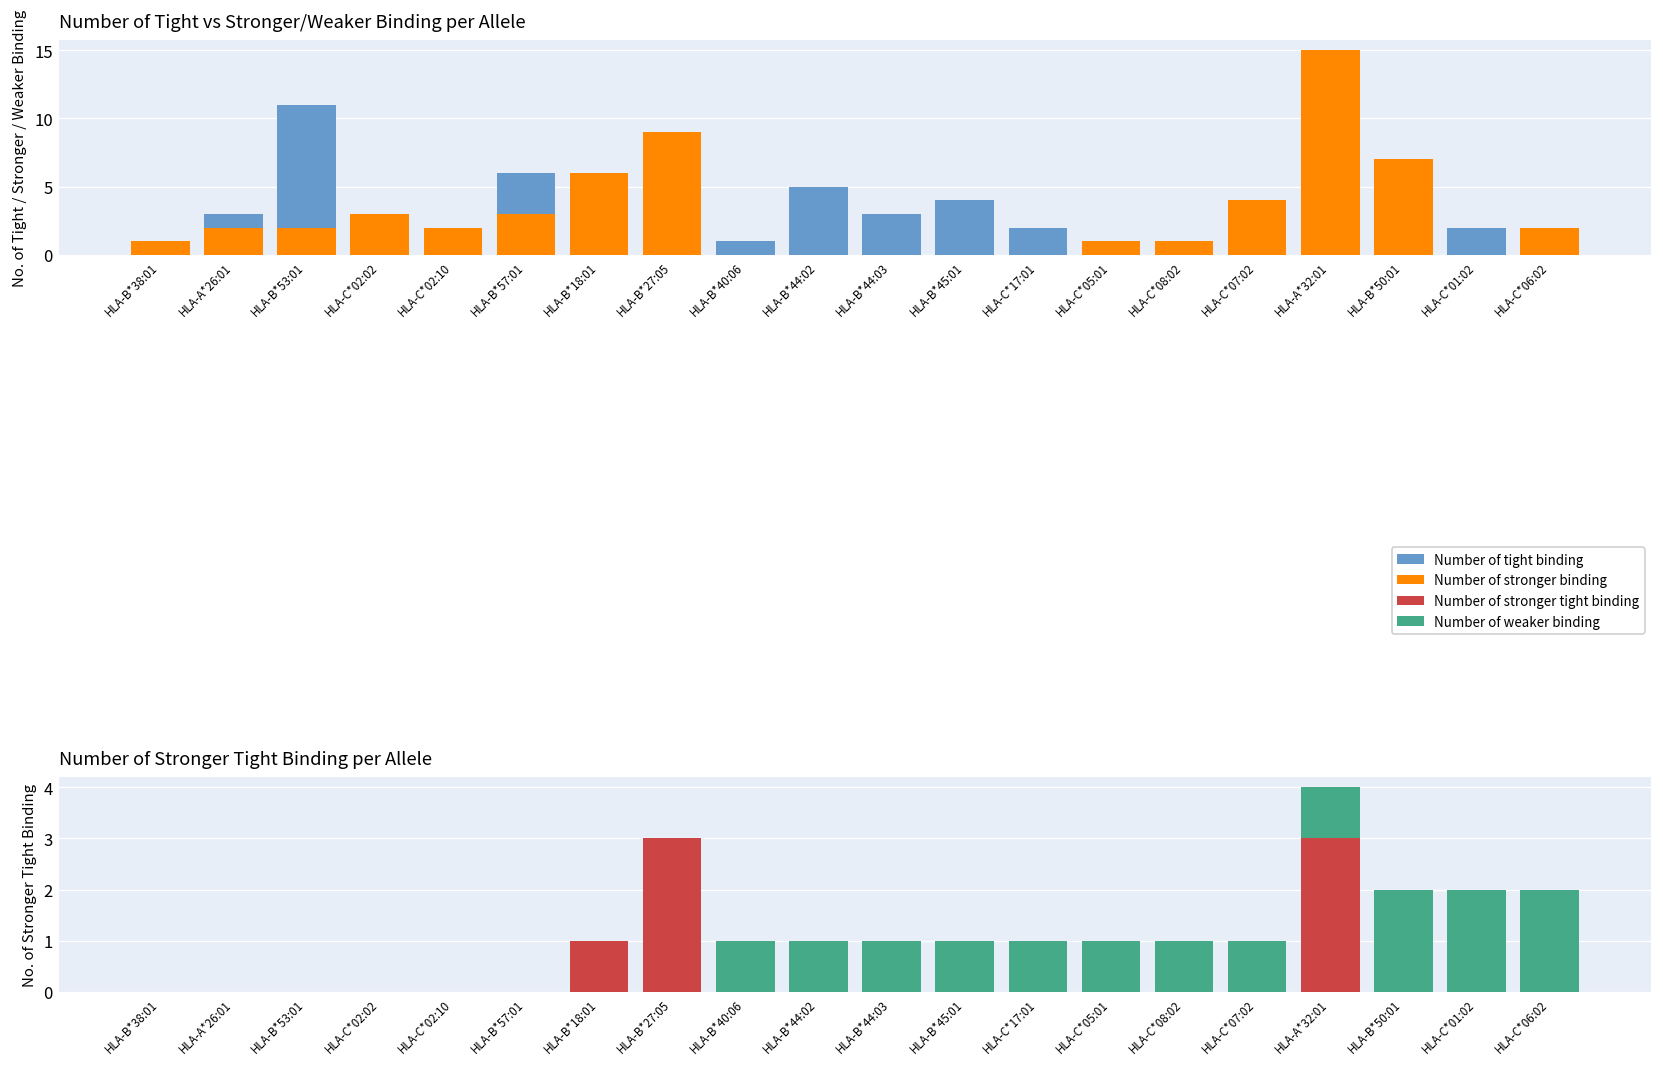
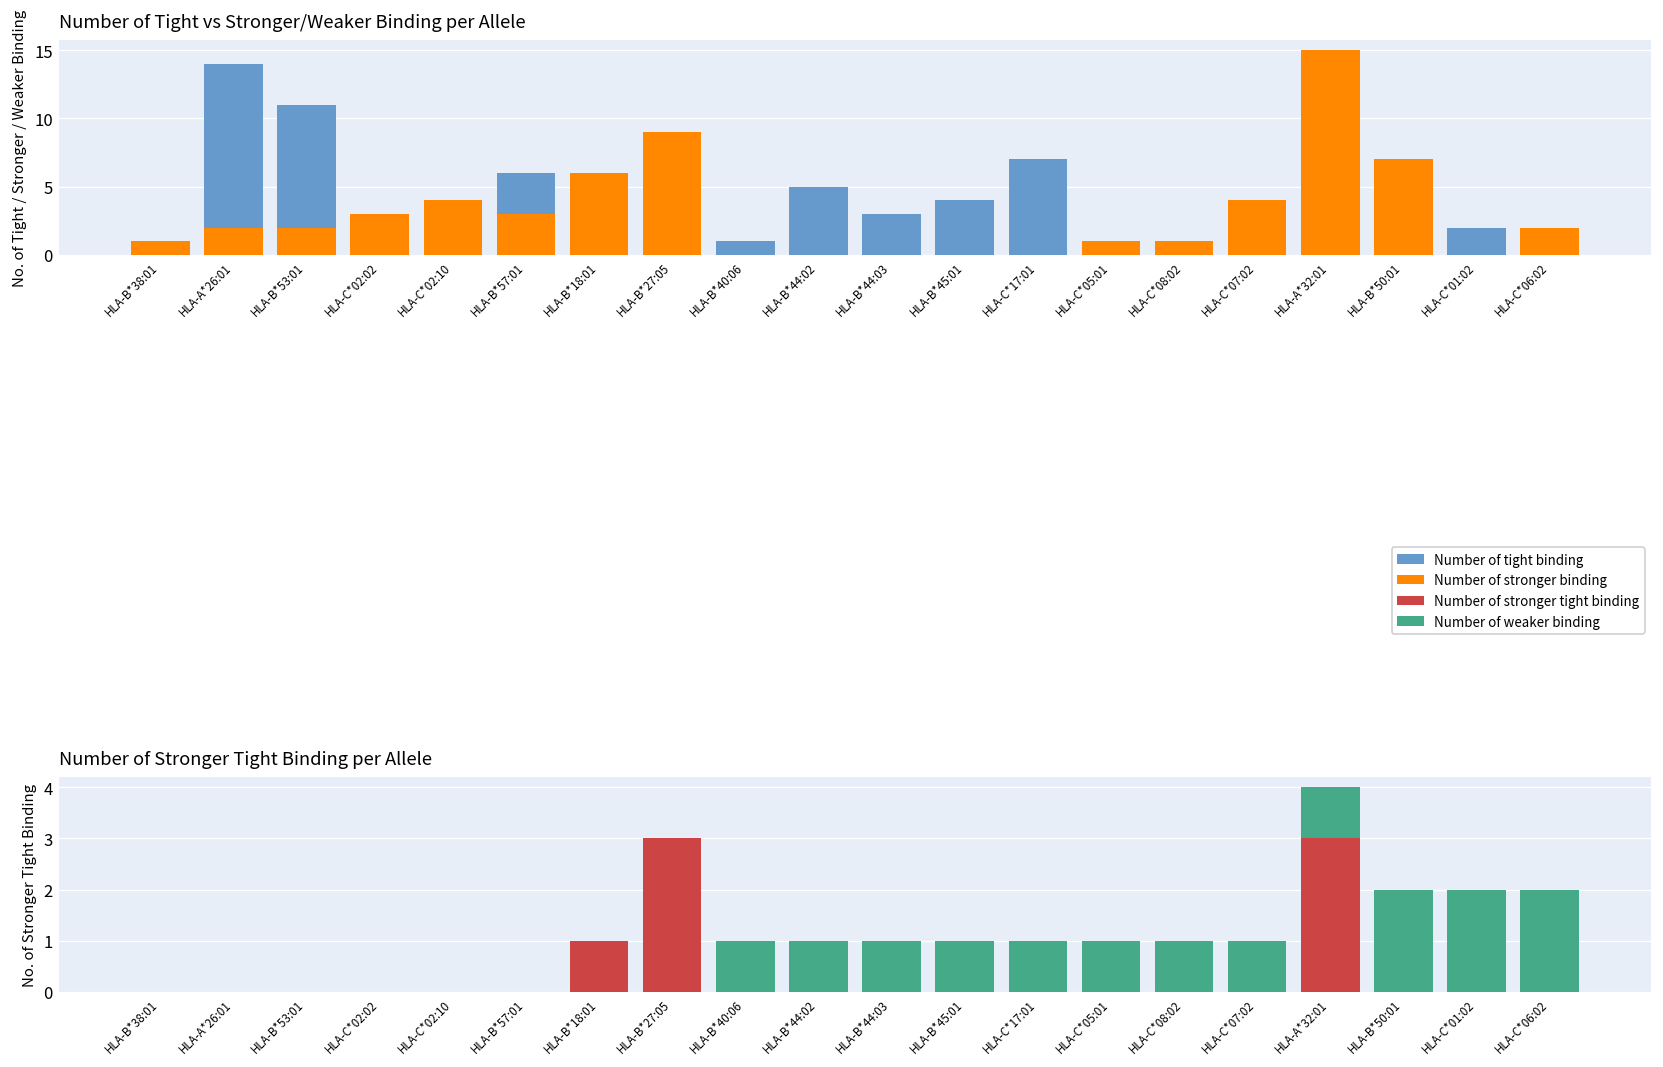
  {
    "Number of Tight vs Stronger/Weaker Binding per Allele": {
      "Number of tight binding": {
        "HLA-B*38:01": 0,
-       "HLA-A*26:01": 3,
+       "HLA-A*26:01": 14,
        "HLA-B*53:01": 11,
        "HLA-B*57:01": 6,
        "HLA-B*40:06": 1,
        "HLA-B*44:02": 5,
        "HLA-B*44:03": 3,
        "HLA-B*45:01": 4,
-       "HLA-C*17:01": 2,
+       "HLA-C*17:01": 7,
        "HLA-C*05:01": 1,
        "HLA-C*08:02": 1,
        "HLA-C*07:02": 0,
        "HLA-C*01:02": 2
      },
      "Number of stronger binding": {
        "HLA-B*38:01": 1,
        "HLA-C*02:02": 3,
-       "HLA-C*02:10": 2,
+       "HLA-C*02:10": 4,
        "HLA-B*18:01": 6,
        "HLA-B*27:05": 9,
        "HLA-B*40:06": 0,
        "HLA-B*44:02": 0,
        "HLA-B*44:03": 0,
        "HLA-B*45:01": 0,
        "HLA-C*17:01": 0,
        "HLA-C*05:01": 1,
        "HLA-C*08:02": 1,
        "HLA-C*07:02": 4,
        "HLA-A*32:01": 15,
        "HLA-B*50:01": 7,
        "HLA-C*01:02": 0,
        "HLA-C*06:02": 2
      }
    },
    "Number of Stronger Tight Binding per Allele": {
      "Number of stronger tight binding": {
        "HLA-B*38:01": 0.0,
        "HLA-A*26:01": 0.0,
        "HLA-B*53:01": 0.0,
        "HLA-C*02:02": 0.0,
        "HLA-C*02:10": 0.0,
        "HLA-B*57:01": 0.0,
        "HLA-B*18:01": 1.0,
        "HLA-B*27:05": 3.0,
        "HLA-B*40:06": 0.0,
        "HLA-B*44:02": 0.0,
        "HLA-B*44:03": 0.0,
        "HLA-B*45:01": 0.0,
        "HLA-C*17:01": 0.0,
        "HLA-C*05:01": 0.0,
        "HLA-C*08:02": 0.0,
        "HLA-C*07:02": 0.0,
        "HLA-A*32:01": 3.0,
        "HLA-B*50:01": 0.0,
        "HLA-C*01:02": 0.0,
        "HLA-C*06:02": 0.0
      }
    }
  }
